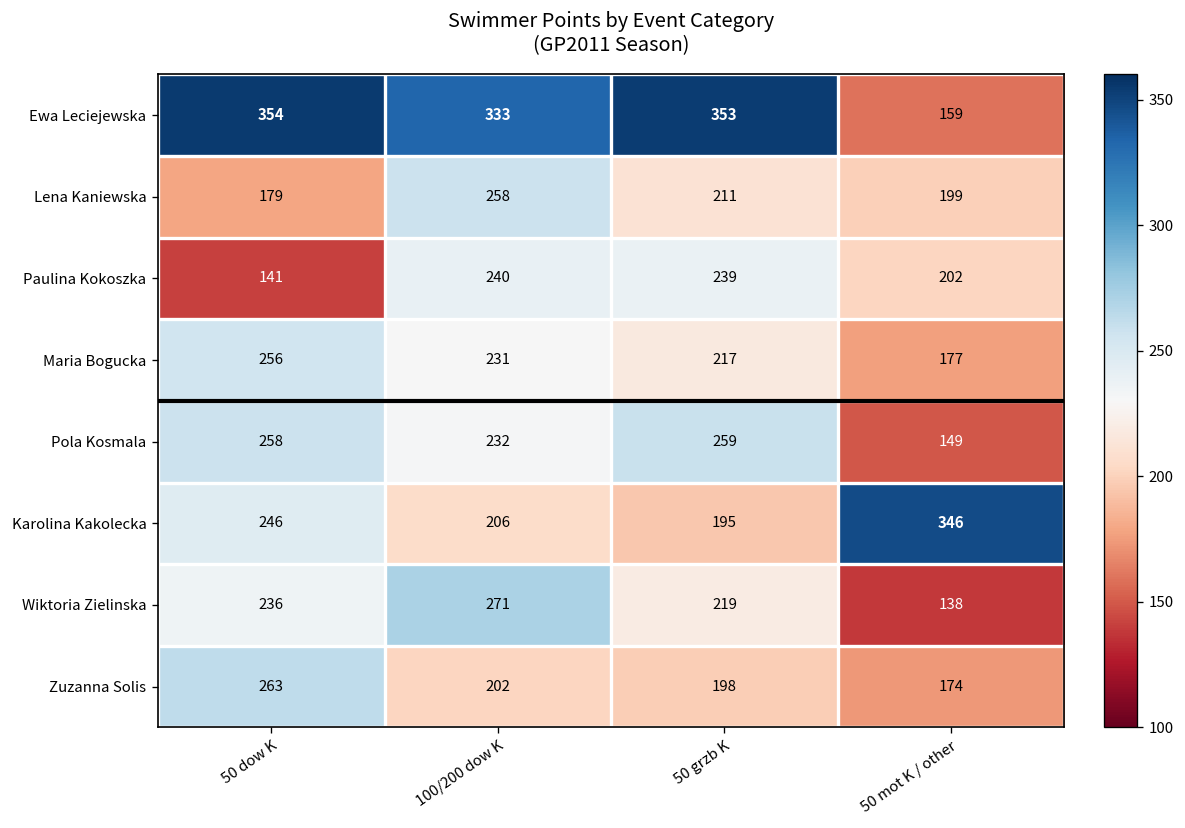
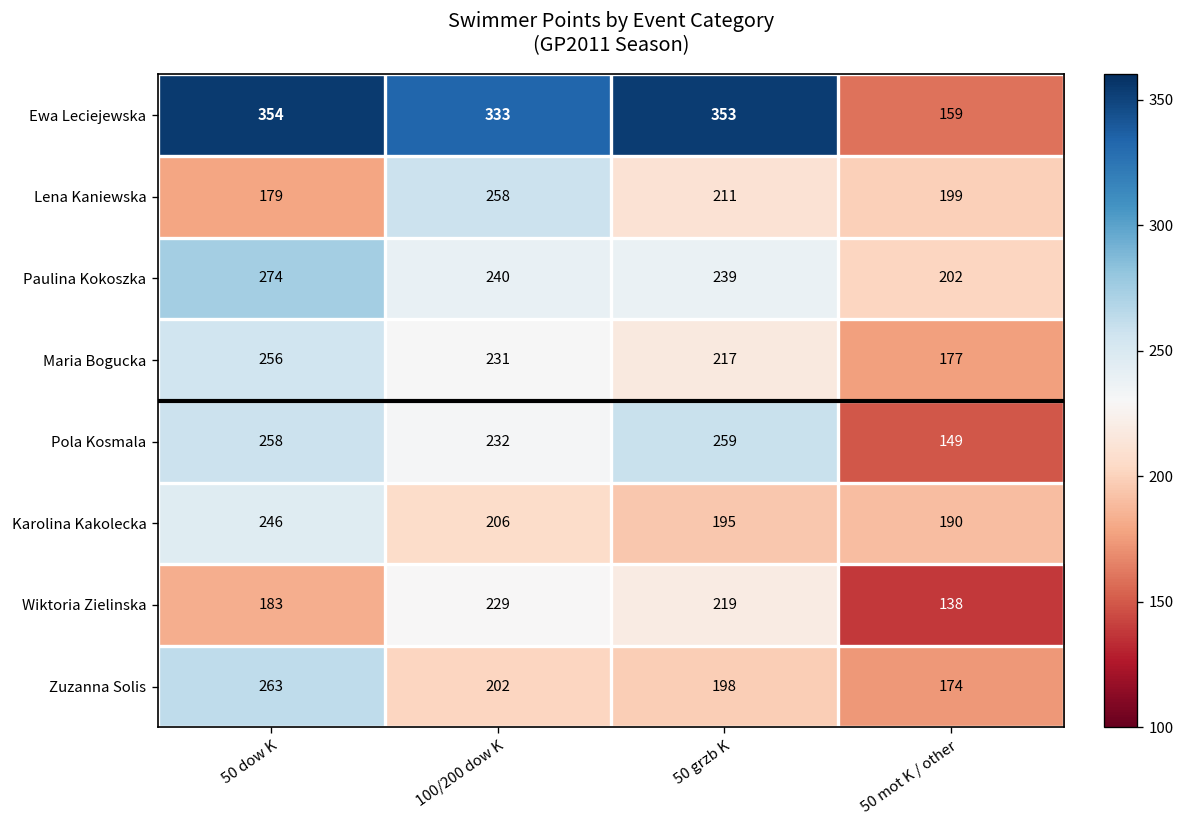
  {
    "Ewa Leciejewska": {
      "50 dow K": 354,
      "100/200 dow K": 333,
      "50 grzb K": 353,
      "50 mot K / other": 159
    },
    "Lena Kaniewska": {
      "50 dow K": 179,
      "100/200 dow K": 258,
      "50 grzb K": 211,
      "50 mot K / other": 199
    },
    "Paulina Kokoszka": {
-     "50 dow K": 141,
+     "50 dow K": 274,
      "100/200 dow K": 240,
      "50 grzb K": 239,
      "50 mot K / other": 202
    },
    "Maria Bogucka": {
      "50 dow K": 256,
      "100/200 dow K": 231,
      "50 grzb K": 217,
      "50 mot K / other": 177
    },
    "Pola Kosmala": {
      "50 dow K": 258,
      "100/200 dow K": 232,
      "50 grzb K": 259,
      "50 mot K / other": 149
    },
    "Karolina Kakolecka": {
      "50 dow K": 246,
      "100/200 dow K": 206,
      "50 grzb K": 195,
-     "50 mot K / other": 346
+     "50 mot K / other": 190
    },
    "Wiktoria Zielinska": {
-     "50 dow K": 236,
-     "100/200 dow K": 271,
+     "50 dow K": 183,
+     "100/200 dow K": 229,
      "50 grzb K": 219,
      "50 mot K / other": 138
    },
    "Zuzanna Solis": {
      "50 dow K": 263,
      "100/200 dow K": 202,
      "50 grzb K": 198,
      "50 mot K / other": 174
    }
  }
